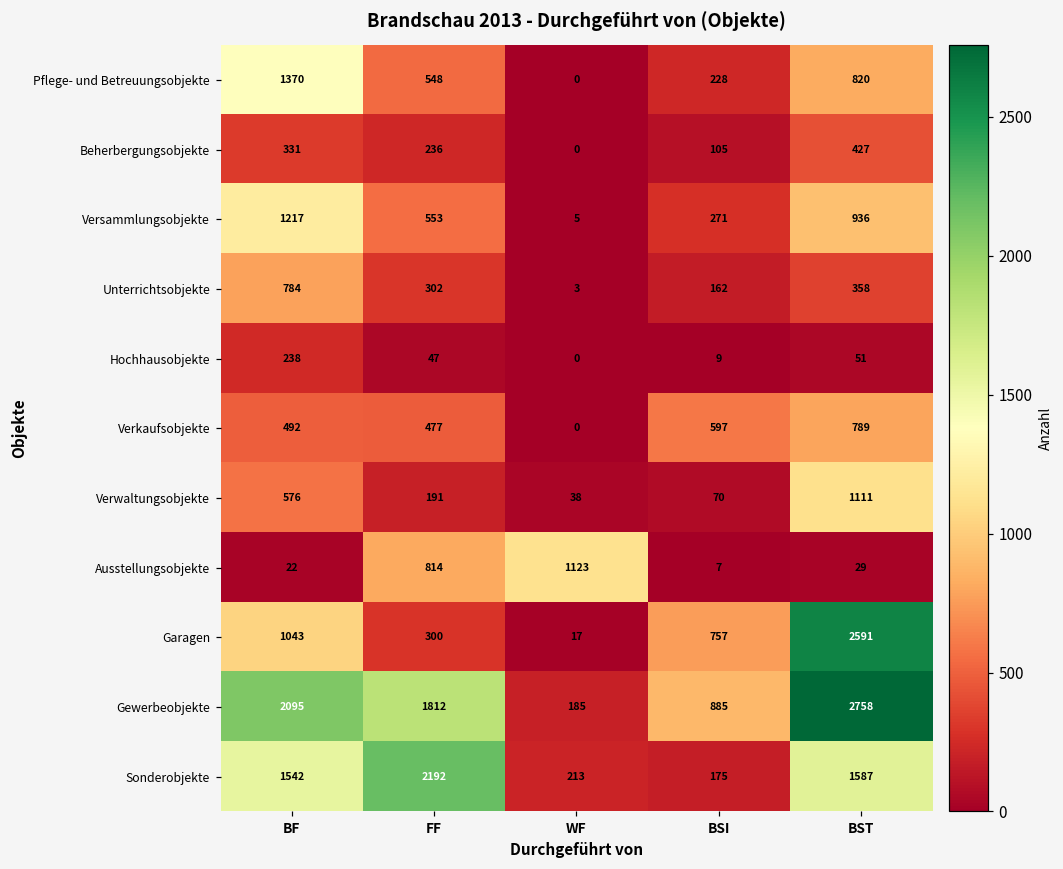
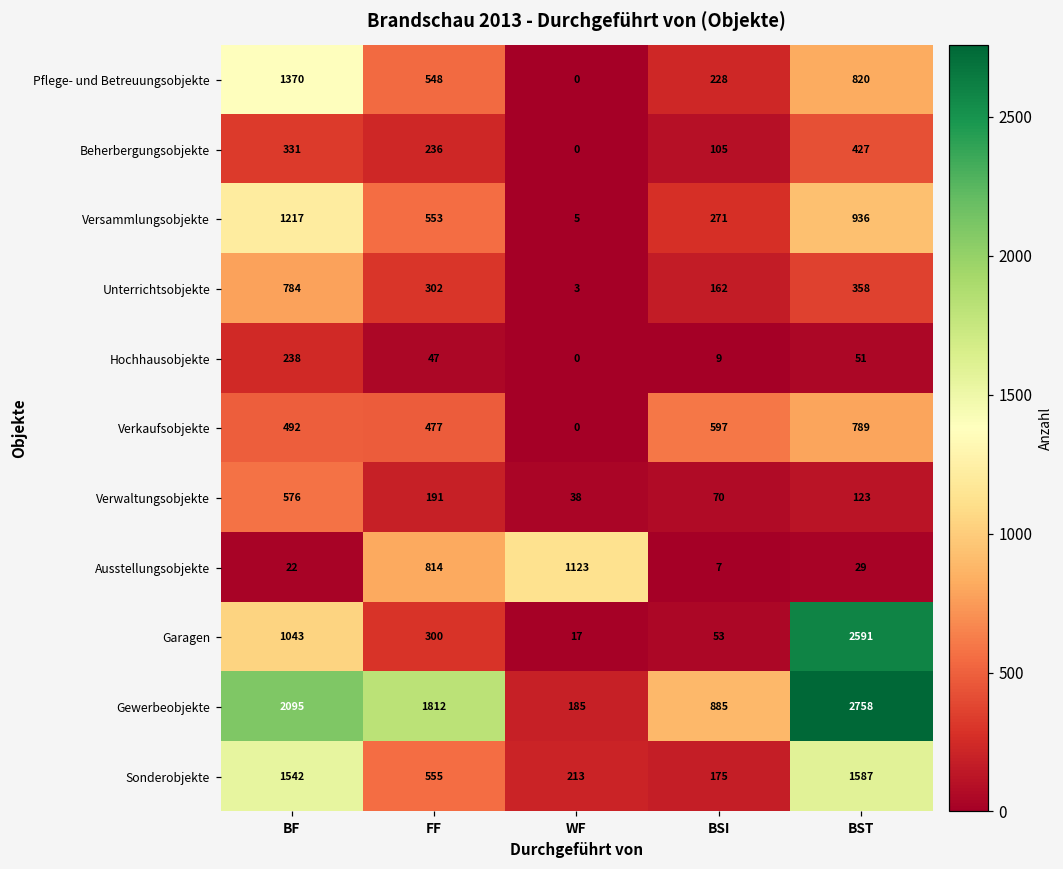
  {
    "Pflege- und Betreuungsobjekte": {
      "BF": 1370,
      "FF": 548,
      "WF": 0,
      "BSI": 228,
      "BST": 820
    },
    "Beherbergungsobjekte": {
      "BF": 331,
      "FF": 236,
      "WF": 0,
      "BSI": 105,
      "BST": 427
    },
    "Versammlungsobjekte": {
      "BF": 1217,
      "FF": 553,
      "WF": 5,
      "BSI": 271,
      "BST": 936
    },
    "Unterrichtsobjekte": {
      "BF": 784,
      "FF": 302,
      "WF": 3,
      "BSI": 162,
      "BST": 358
    },
    "Hochhausobjekte": {
      "BF": 238,
      "FF": 47,
      "WF": 0,
      "BSI": 9,
      "BST": 51
    },
    "Verkaufsobjekte": {
      "BF": 492,
      "FF": 477,
      "WF": 0,
      "BSI": 597,
      "BST": 789
    },
    "Verwaltungsobjekte": {
      "BF": 576,
      "FF": 191,
      "WF": 38,
      "BSI": 70,
-     "BST": 1111
+     "BST": 123
    },
    "Ausstellungsobjekte": {
      "BF": 22,
      "FF": 814,
      "WF": 1123,
      "BSI": 7,
      "BST": 29
    },
    "Garagen": {
      "BF": 1043,
      "FF": 300,
      "WF": 17,
-     "BSI": 757,
+     "BSI": 53,
      "BST": 2591
    },
    "Gewerbeobjekte": {
      "BF": 2095,
      "FF": 1812,
      "WF": 185,
      "BSI": 885,
      "BST": 2758
    },
    "Sonderobjekte": {
      "BF": 1542,
-     "FF": 2192,
+     "FF": 555,
      "WF": 213,
      "BSI": 175,
      "BST": 1587
    }
  }
